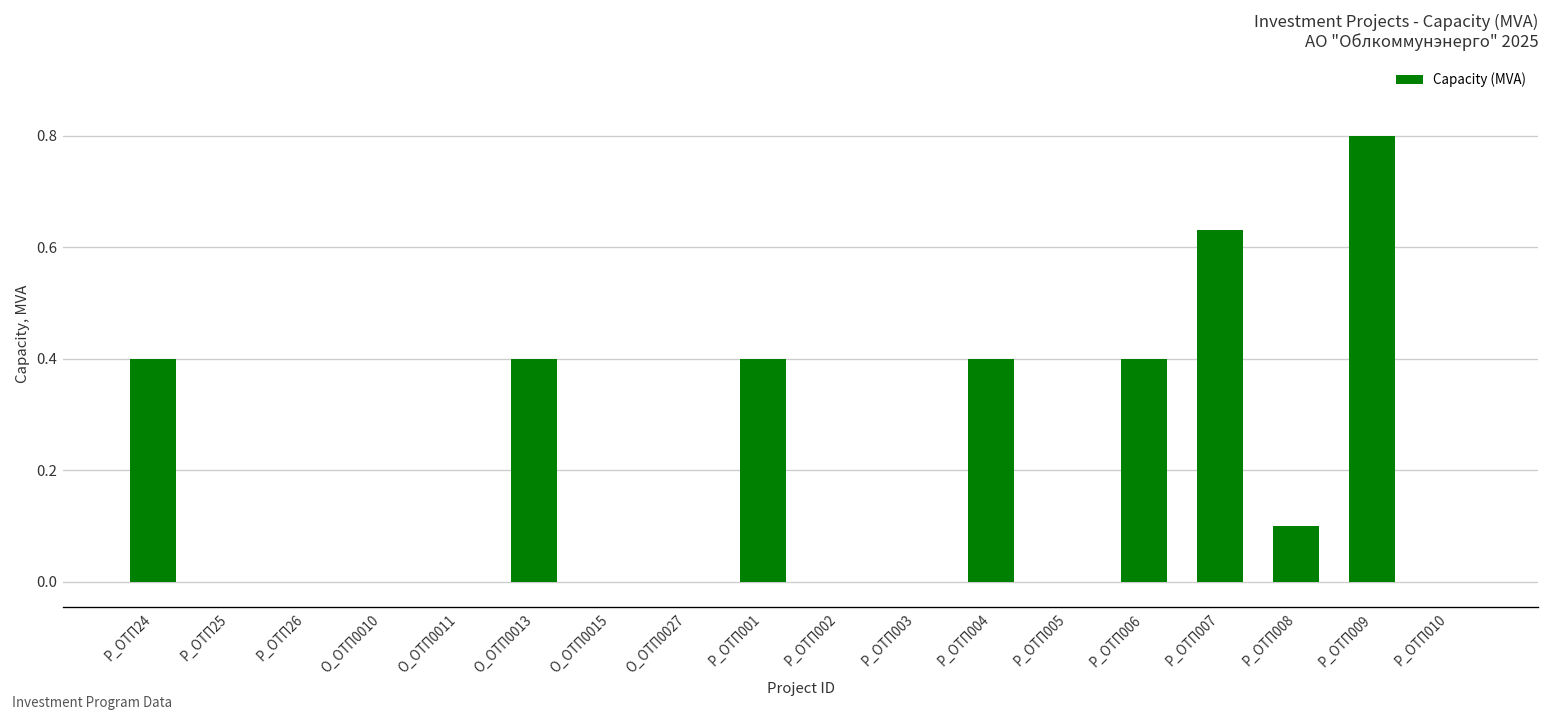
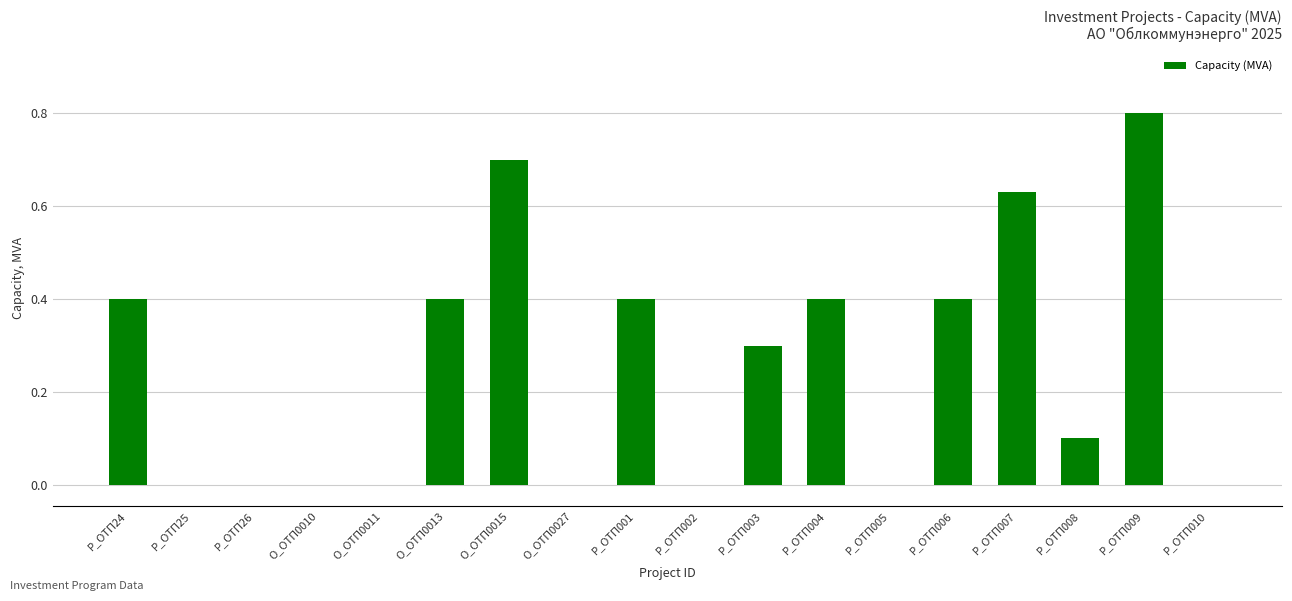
  {
    "P_ОТП24": 0.4,
    "P_ОТП25": 0.0,
    "P_ОТП26": 0.0,
    "О_ОТП0010": 0.0,
    "О_ОТП0011": 0.0,
    "О_ОТП0013": 0.4,
-   "О_ОТП0015": 0.0,
+   "О_ОТП0015": 0.7,
    "О_ОТП0027": 0.0,
    "Р_ОТП001": 0.4,
    "Р_ОТП002": 0.0,
-   "Р_ОТП003": 0.0,
+   "Р_ОТП003": 0.3,
    "Р_ОТП004": 0.4,
    "Р_ОТП005": 0.0,
    "Р_ОТП006": 0.4,
    "Р_ОТП007": 0.63,
    "Р_ОТП008": 0.1,
    "Р_ОТП009": 0.8,
    "Р_ОТП010": 0.0
  }
